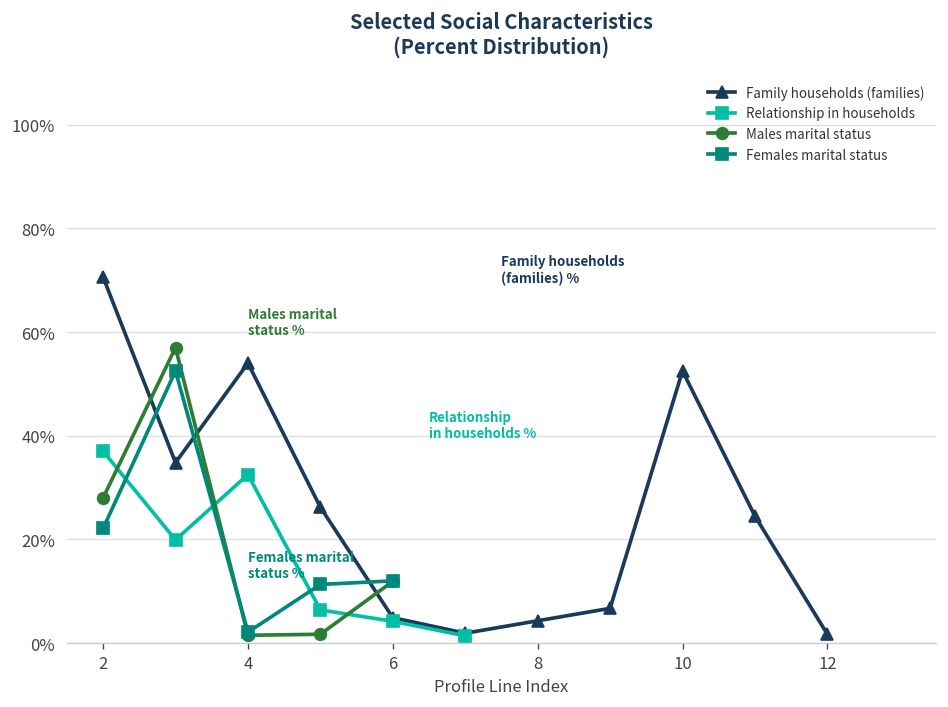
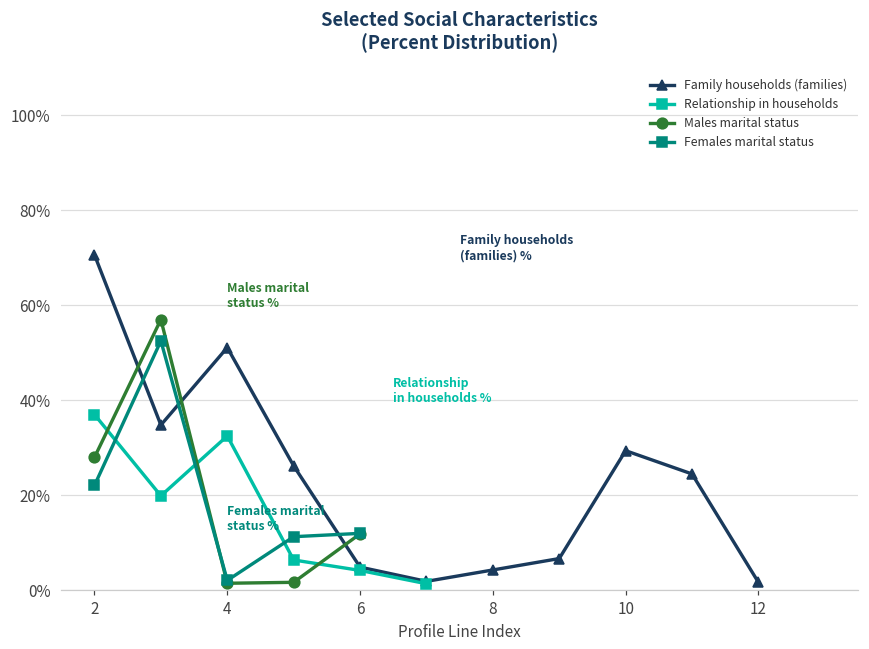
  {
    "Family households (families)": {
      "2": "71%",
-     "4": "54%",
+     "4": "51%",
      "6": "5%",
      "8": "4%",
-     "10": "53%",
+     "10": "29%",
      "12": "2%"
    },
    "Relationship in households": {
      "2": "37%",
      "4": "33%",
      "6": "4%"
    },
    "Males marital status": {
      "2": "28%",
      "4": "2%"
    },
    "Females marital status": {
      "2": "22%",
      "4": "2%"
    }
  }
